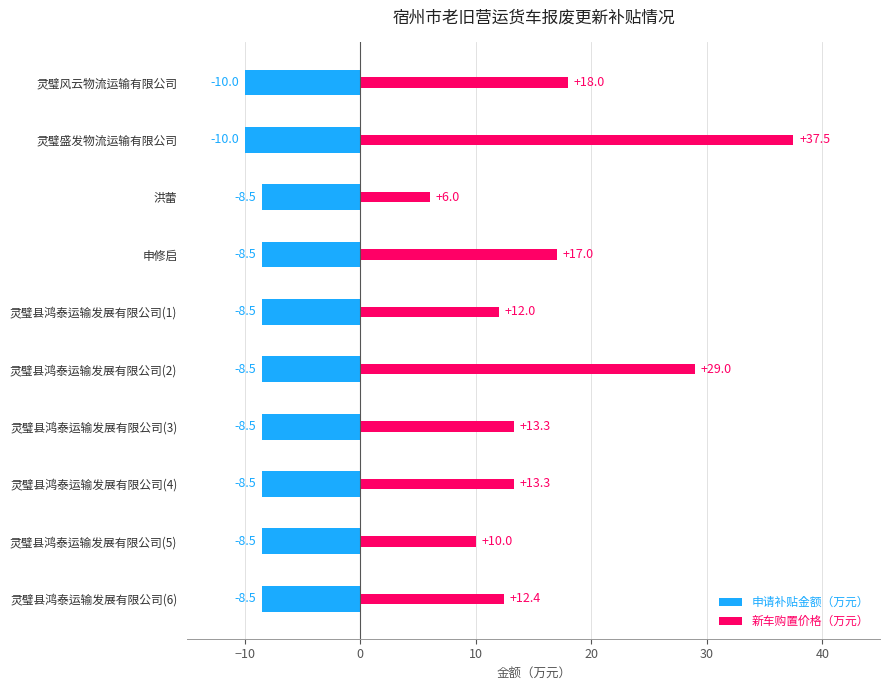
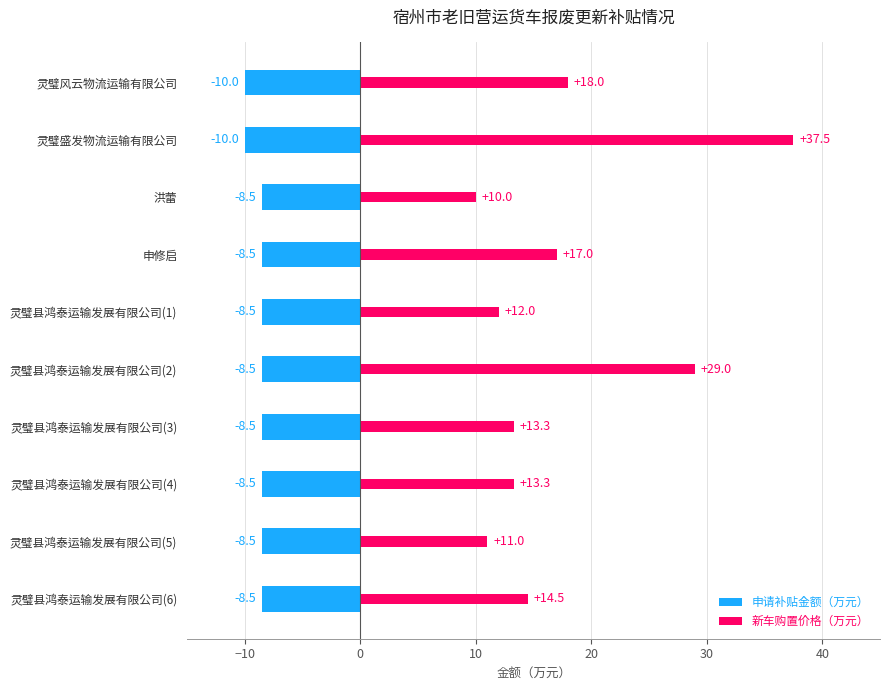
  {
    "申请补贴金额（万元）": {
      "灵璧风云物流运输有限公司": "-10.0",
      "灵璧盛发物流运输有限公司": "-10.0",
      "洪蕾": "-8.5",
      "申修启": "-8.5",
      "灵璧县鸿泰运输发展有限公司(1)": "-8.5",
      "灵璧县鸿泰运输发展有限公司(2)": "-8.5",
      "灵璧县鸿泰运输发展有限公司(3)": "-8.5",
      "灵璧县鸿泰运输发展有限公司(4)": "-8.5",
      "灵璧县鸿泰运输发展有限公司(5)": "-8.5",
      "灵璧县鸿泰运输发展有限公司(6)": "-8.5"
    },
    "新车购置价格（万元）": {
      "灵璧风云物流运输有限公司": "+18.0",
      "灵璧盛发物流运输有限公司": "+37.5",
-     "洪蕾": "+6.0",
+     "洪蕾": "+10.0",
      "申修启": "+17.0",
      "灵璧县鸿泰运输发展有限公司(1)": "+12.0",
      "灵璧县鸿泰运输发展有限公司(2)": "+29.0",
      "灵璧县鸿泰运输发展有限公司(3)": "+13.3",
      "灵璧县鸿泰运输发展有限公司(4)": "+13.3",
-     "灵璧县鸿泰运输发展有限公司(5)": "+10.0",
-     "灵璧县鸿泰运输发展有限公司(6)": "+12.4"
+     "灵璧县鸿泰运输发展有限公司(5)": "+11.0",
+     "灵璧县鸿泰运输发展有限公司(6)": "+14.5"
    }
  }
